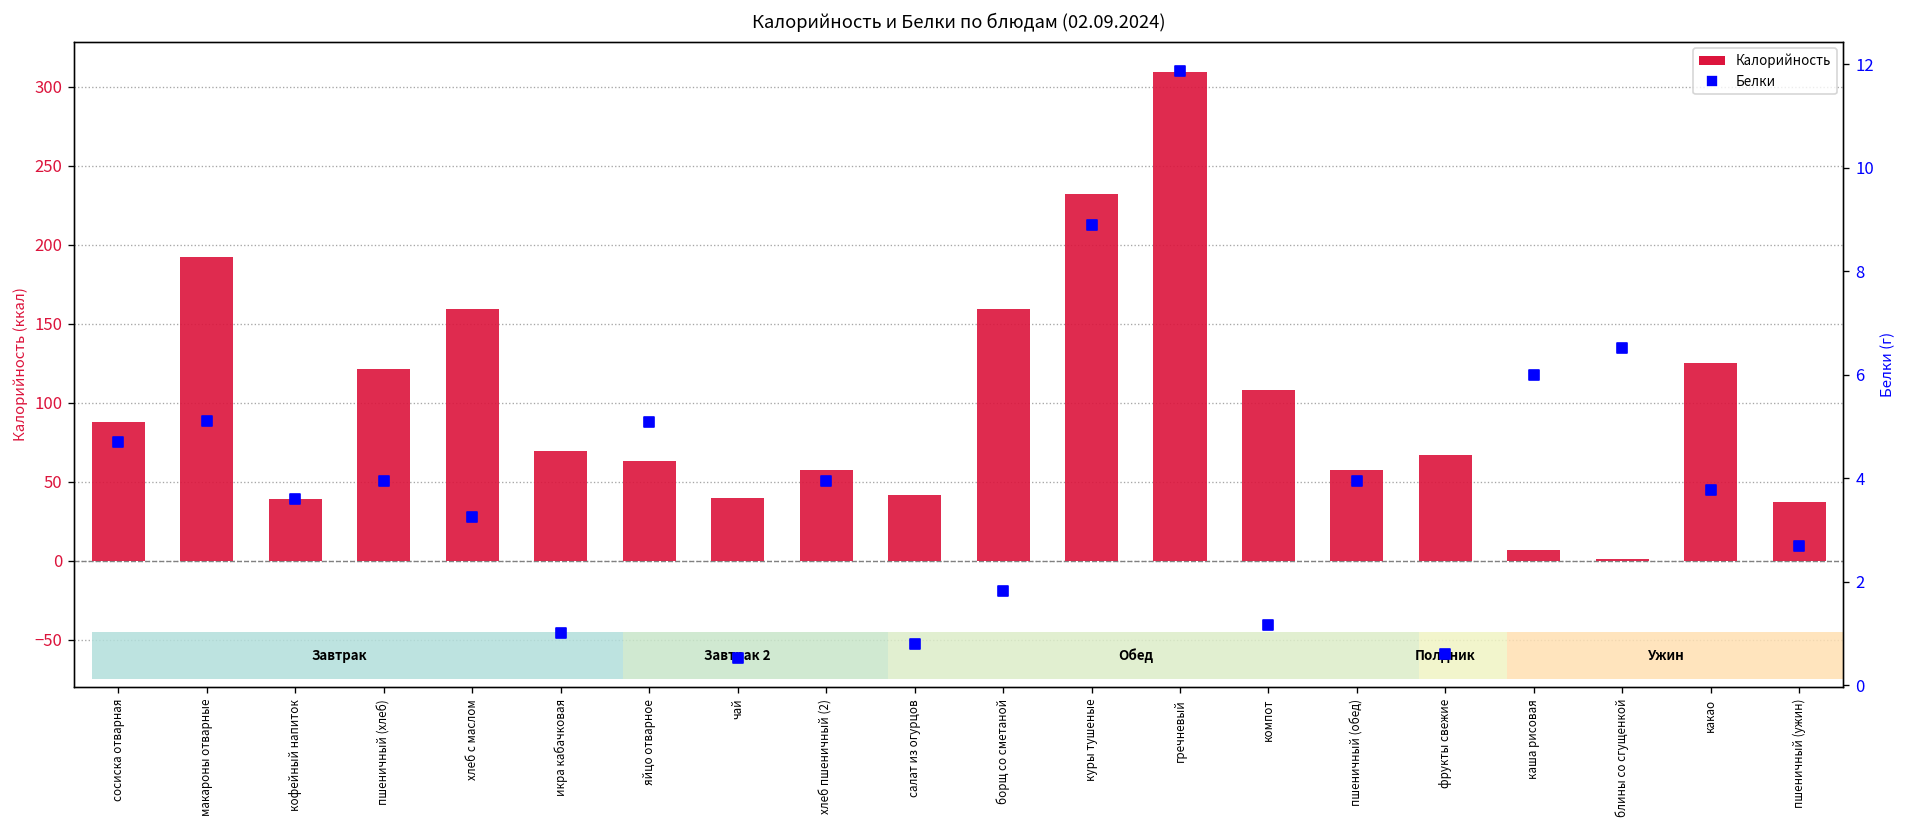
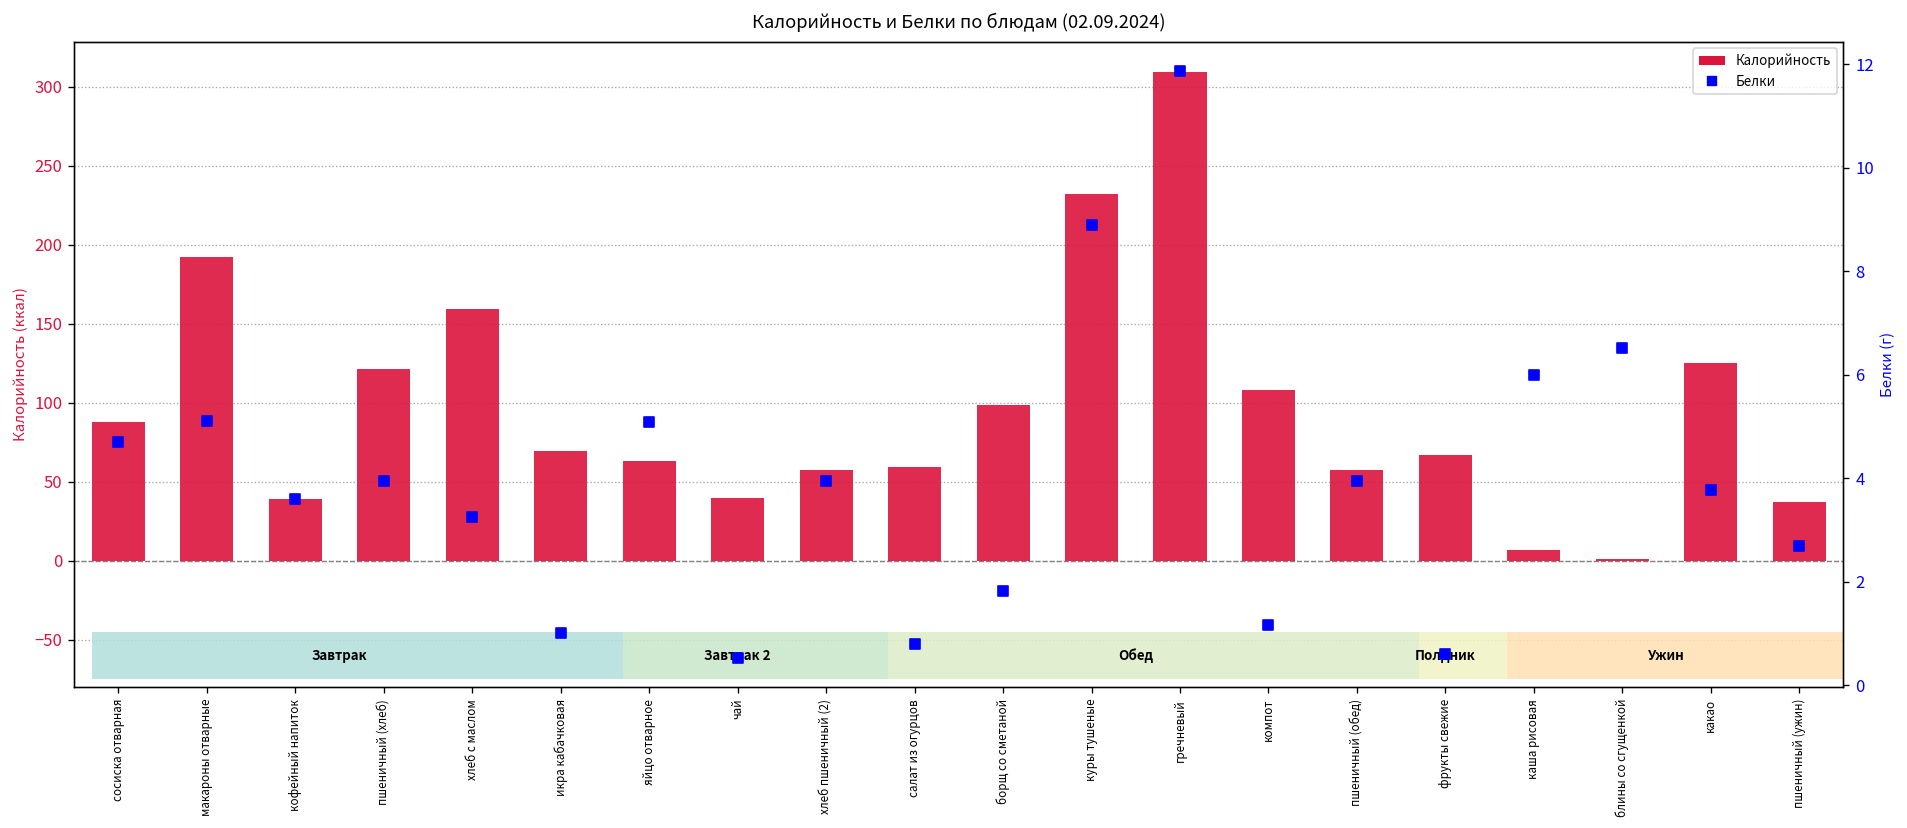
  {
    "Калорийность": {
      "сосиска отварная": 88,
      "макароны отварные": 192,
      "кофейный напиток": 39,
      "пшеничный (хлеб)": 121,
      "хлеб с маслом": 159,
      "икра кабачковая": 69,
      "яйцо отварное": 63,
      "чай": 40,
      "хлеб пшеничный (2)": 58,
-     "салат из огурцов": 42,
-     "борщ со сметаной": 159,
+     "салат из огурцов": 59,
+     "борщ со сметаной": 98,
      "куры тушеные": 232,
      "гречневый": 309,
      "компот": 108,
      "пшеничный (обед)": 58,
      "фрукты свежие": 67,
      "каша рисовая": 7,
      "какао": 125,
      "пшеничный (ужин)": 37
    }
  }
